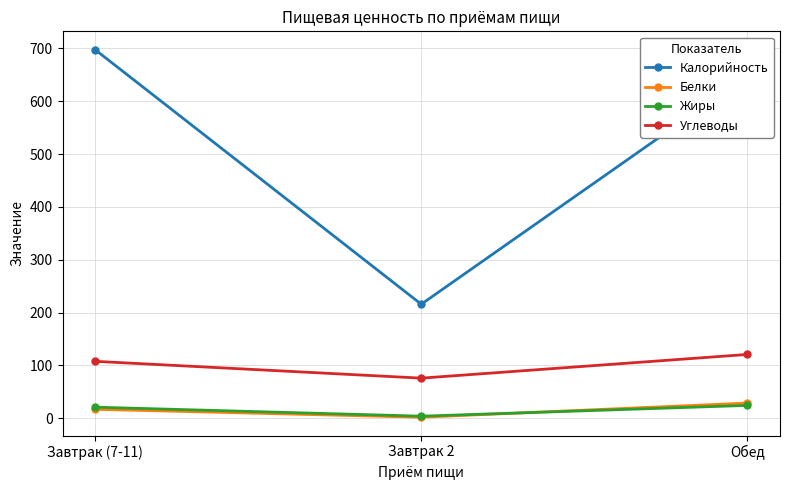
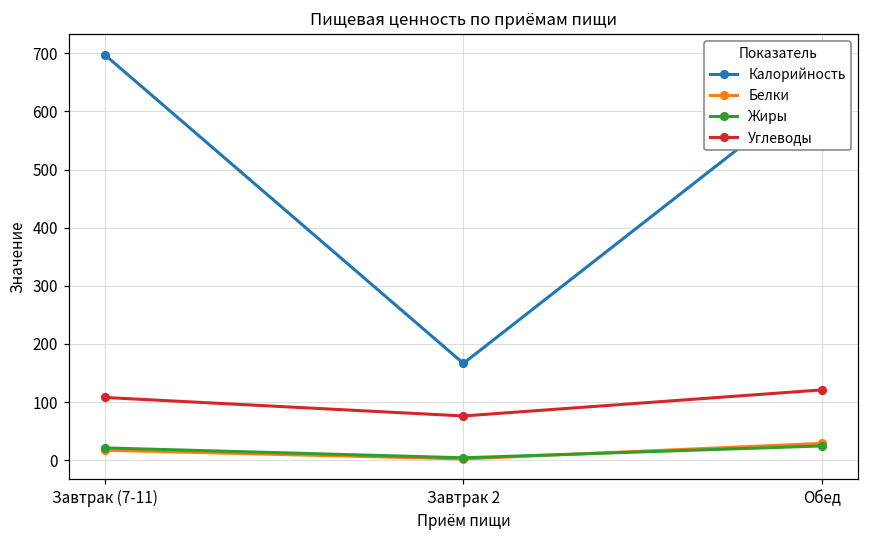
  {
    "Калорийность": {
      "Завтрак (7-11)": 700,
-     "Завтрак 2": 220
+     "Завтрак 2": 170
    },
    "Углеводы": {
      "Завтрак (7-11)": 110,
      "Завтрак 2": 80,
      "Обед": 120
    }
  }
